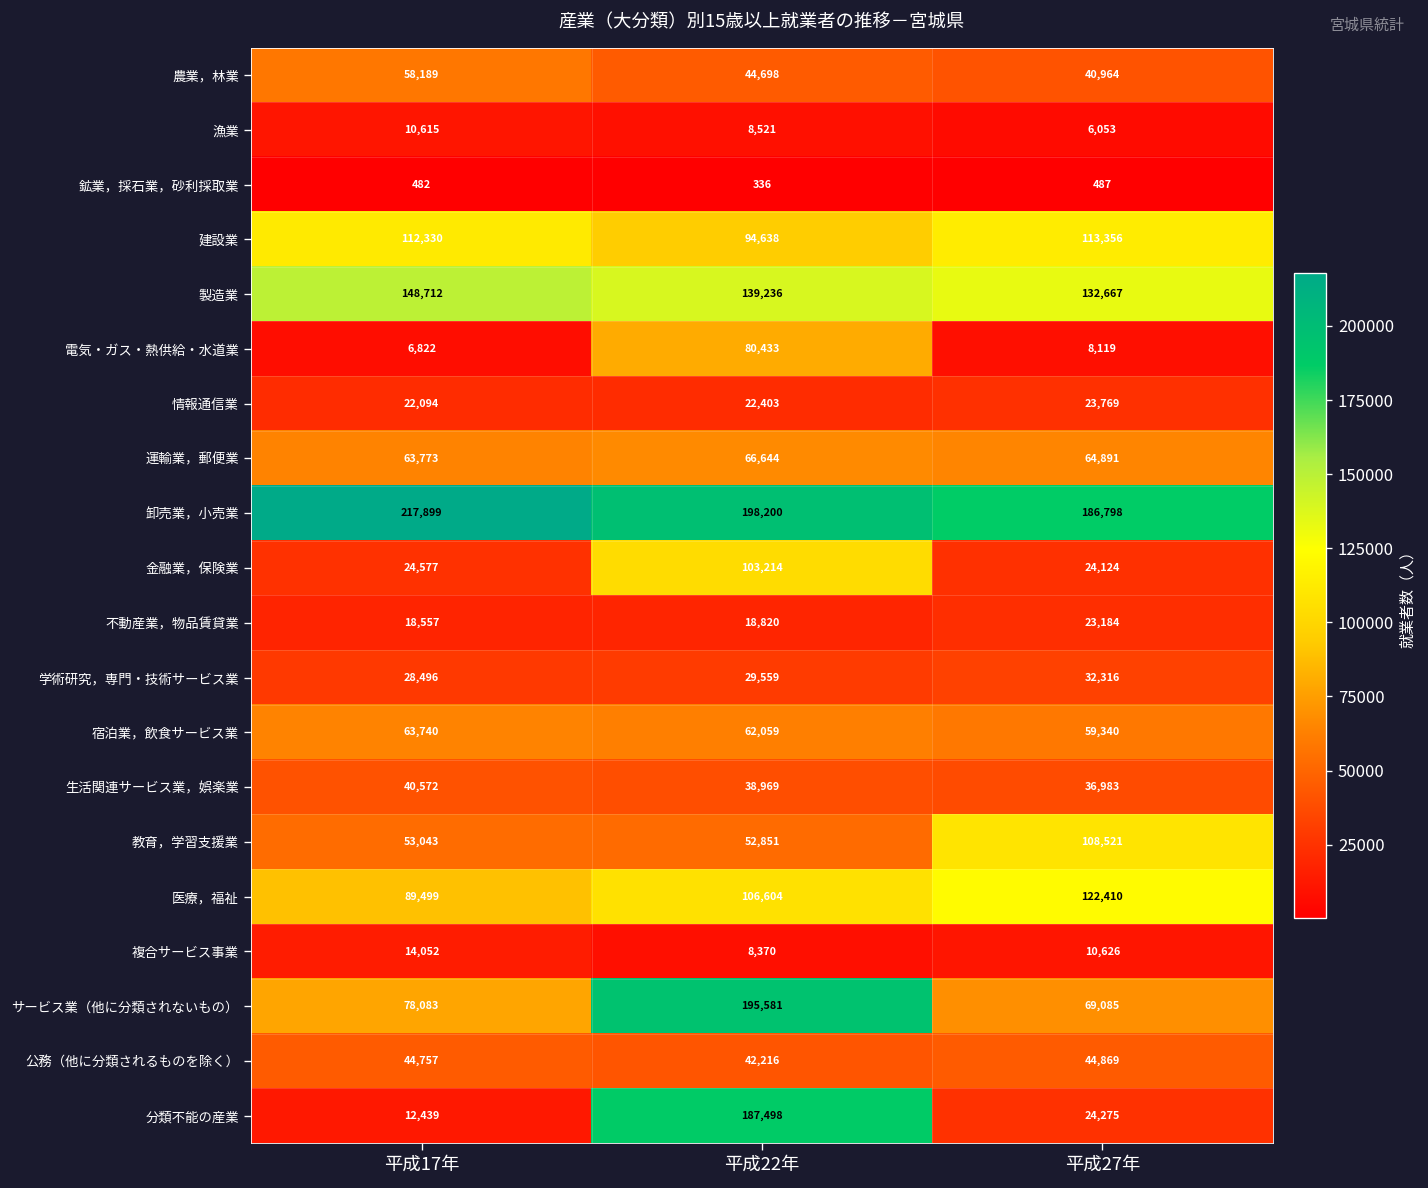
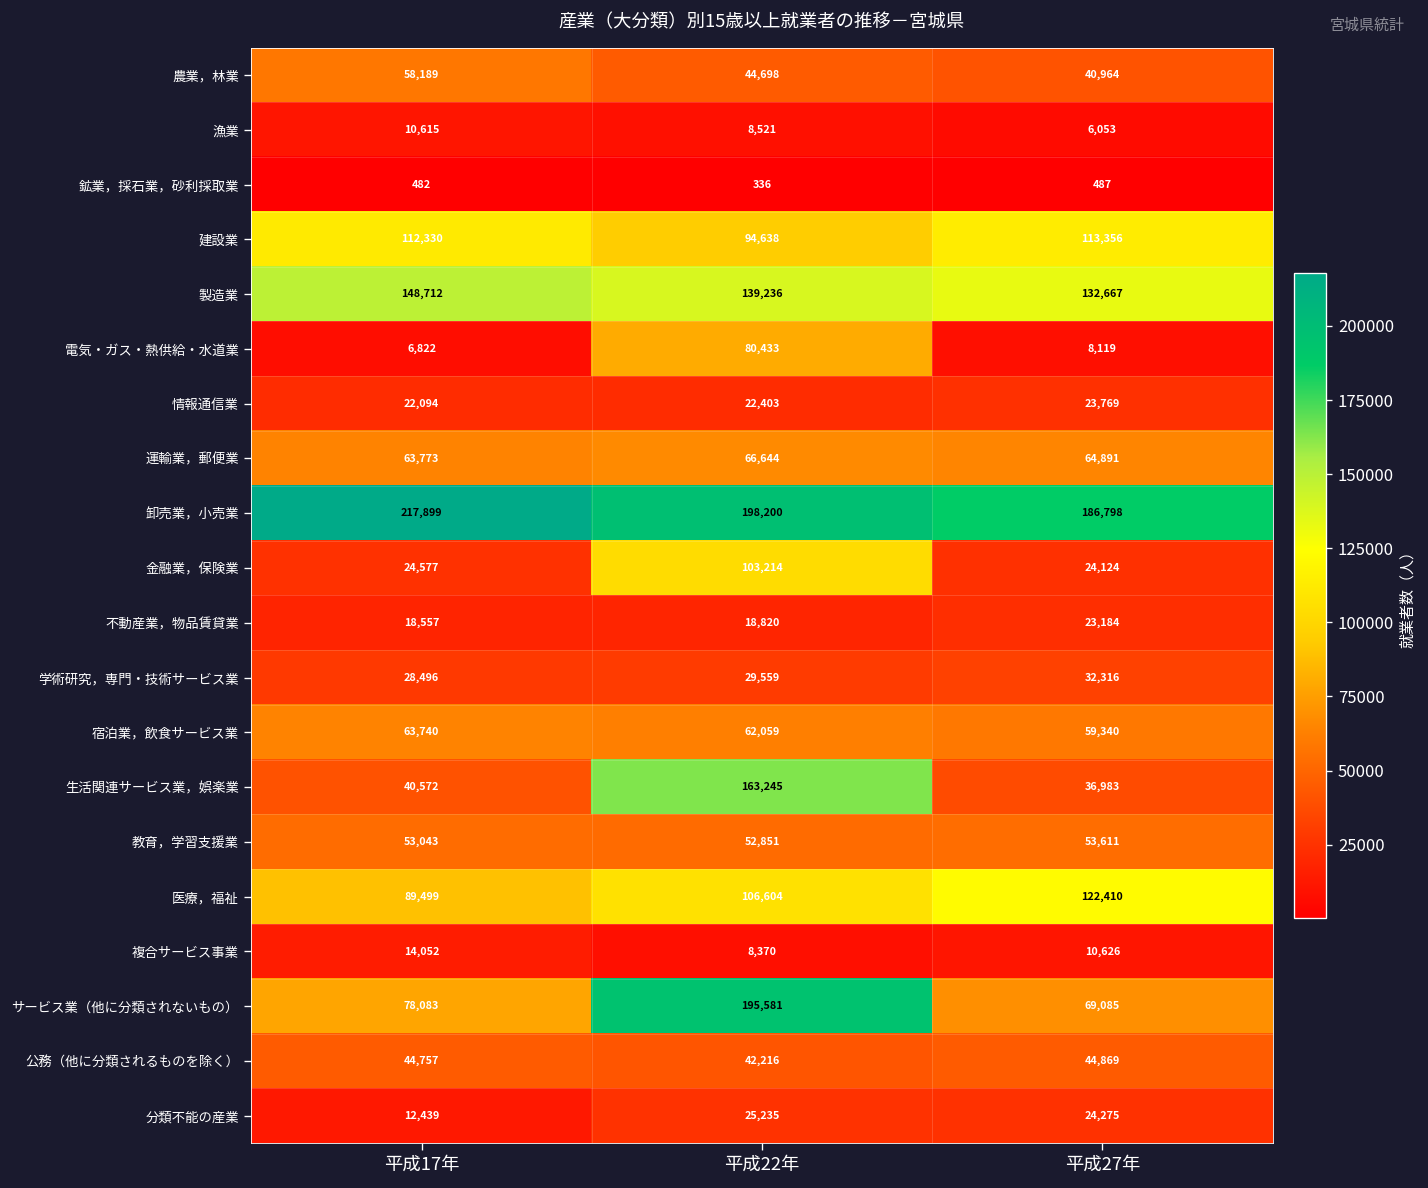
  {
    "農業，林業": {
      "平成17年": "58,189",
      "平成22年": "44,698",
      "平成27年": "40,964"
    },
    "漁業": {
      "平成17年": "10,615",
      "平成22年": "8,521",
      "平成27年": "6,053"
    },
    "鉱業，採石業，砂利採取業": {
      "平成17年": "482",
      "平成22年": "336",
      "平成27年": "487"
    },
    "建設業": {
      "平成17年": "112,330",
      "平成22年": "94,638",
      "平成27年": "113,356"
    },
    "製造業": {
      "平成17年": "148,712",
      "平成22年": "139,236",
      "平成27年": "132,667"
    },
    "電気・ガス・熱供給・水道業": {
      "平成17年": "6,822",
      "平成22年": "80,433",
      "平成27年": "8,119"
    },
    "情報通信業": {
      "平成17年": "22,094",
      "平成22年": "22,403",
      "平成27年": "23,769"
    },
    "運輸業，郵便業": {
      "平成17年": "63,773",
      "平成22年": "66,644",
      "平成27年": "64,891"
    },
    "卸売業，小売業": {
      "平成17年": "217,899",
      "平成22年": "198,200",
      "平成27年": "186,798"
    },
    "金融業，保険業": {
      "平成17年": "24,577",
      "平成22年": "103,214",
      "平成27年": "24,124"
    },
    "不動産業，物品賃貸業": {
      "平成17年": "18,557",
      "平成22年": "18,820",
      "平成27年": "23,184"
    },
    "学術研究，専門・技術サービス業": {
      "平成17年": "28,496",
      "平成22年": "29,559",
      "平成27年": "32,316"
    },
    "宿泊業，飲食サービス業": {
      "平成17年": "63,740",
      "平成22年": "62,059",
      "平成27年": "59,340"
    },
    "生活関連サービス業，娯楽業": {
      "平成17年": "40,572",
-     "平成22年": "38,969",
+     "平成22年": "163,245",
      "平成27年": "36,983"
    },
    "教育，学習支援業": {
      "平成17年": "53,043",
      "平成22年": "52,851",
-     "平成27年": "108,521"
+     "平成27年": "53,611"
    },
    "医療，福祉": {
      "平成17年": "89,499",
      "平成22年": "106,604",
      "平成27年": "122,410"
    },
    "複合サービス事業": {
      "平成17年": "14,052",
      "平成22年": "8,370",
      "平成27年": "10,626"
    },
    "サービス業（他に分類されないもの）": {
      "平成17年": "78,083",
      "平成22年": "195,581",
      "平成27年": "69,085"
    },
    "公務（他に分類されるものを除く）": {
      "平成17年": "44,757",
      "平成22年": "42,216",
      "平成27年": "44,869"
    },
    "分類不能の産業": {
      "平成17年": "12,439",
-     "平成22年": "187,498",
+     "平成22年": "25,235",
      "平成27年": "24,275"
    }
  }
